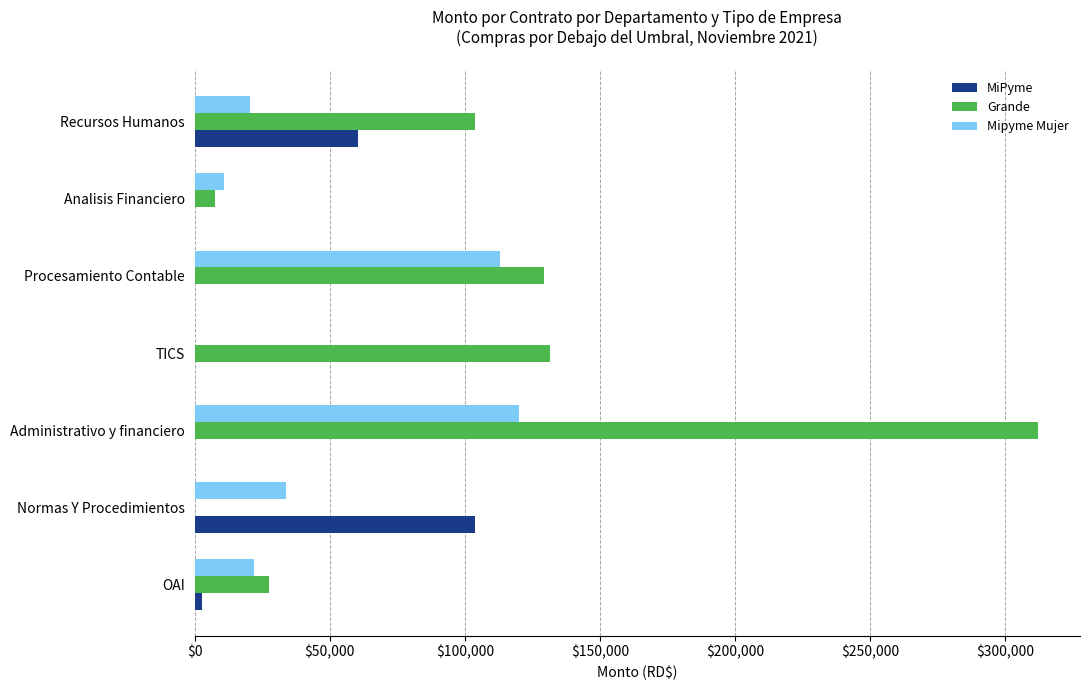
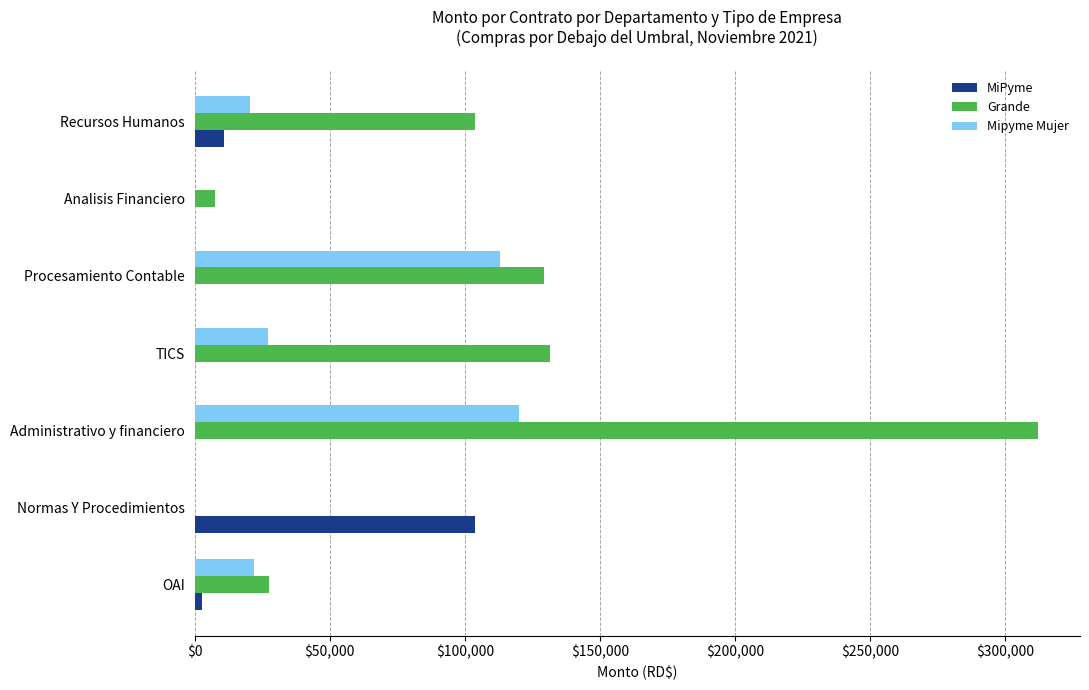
  {
    "MiPyme": {
-     "Recursos Humanos": "$60,000",
+     "Recursos Humanos": "$11,000",
      "Analisis Financiero": "$0",
      "Procesamiento Contable": "$0",
      "TICS": "$0",
      "Administrativo y financiero": "$0",
      "Normas Y Procedimientos": "$104,000",
      "OAI": "$3,000"
    },
    "Grande": {
      "Recursos Humanos": "$104,000",
      "Analisis Financiero": "$7,000",
      "Procesamiento Contable": "$129,000",
      "TICS": "$132,000",
      "Administrativo y financiero": "$312,000",
      "Normas Y Procedimientos": "$0",
      "OAI": "$28,000"
    },
    "Mipyme Mujer": {
      "Recursos Humanos": "$20,000",
-     "Analisis Financiero": "$11,000",
+     "Analisis Financiero": "$0",
      "Procesamiento Contable": "$113,000",
-     "TICS": "$0",
+     "TICS": "$27,000",
      "Administrativo y financiero": "$120,000",
-     "Normas Y Procedimientos": "$34,000",
+     "Normas Y Procedimientos": "$0",
      "OAI": "$22,000"
    }
  }
